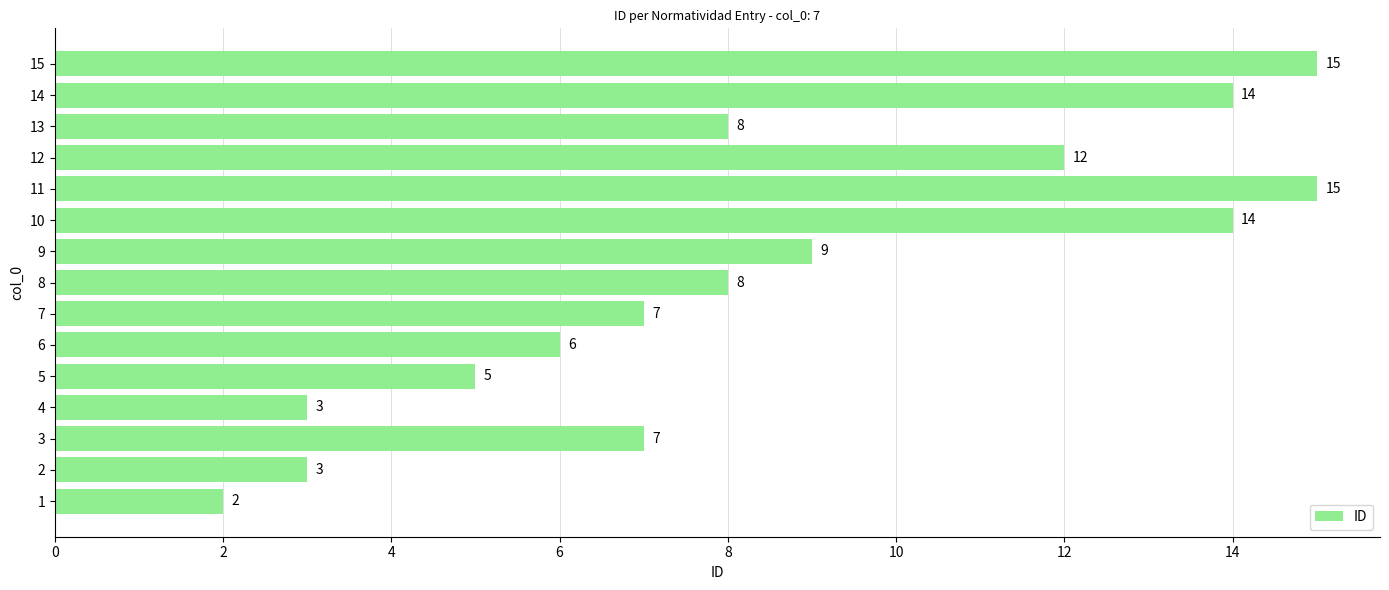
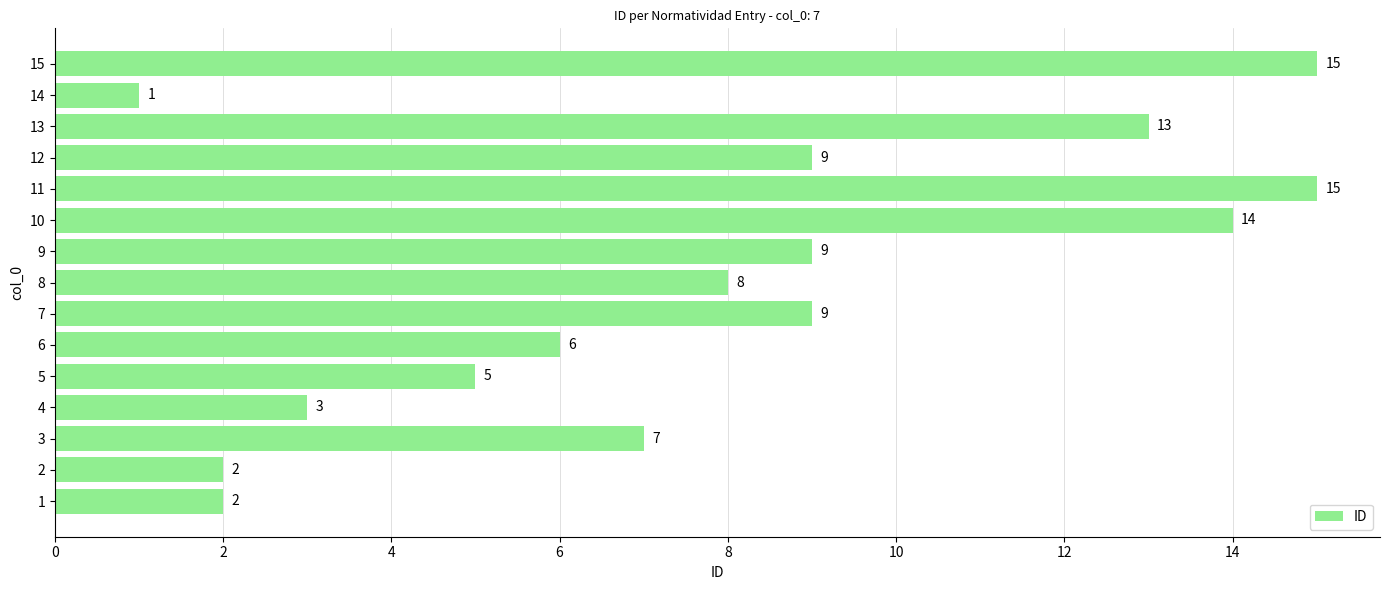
  {
    "15": 15,
-   "14": 14,
-   "13": 8,
-   "12": 12,
+   "14": 1,
+   "13": 13,
+   "12": 9,
    "11": 15,
    "10": 14,
    "9": 9,
    "8": 8,
-   "7": 7,
+   "7": 9,
    "6": 6,
    "5": 5,
    "4": 3,
    "3": 7,
-   "2": 3,
+   "2": 2,
    "1": 2
  }
